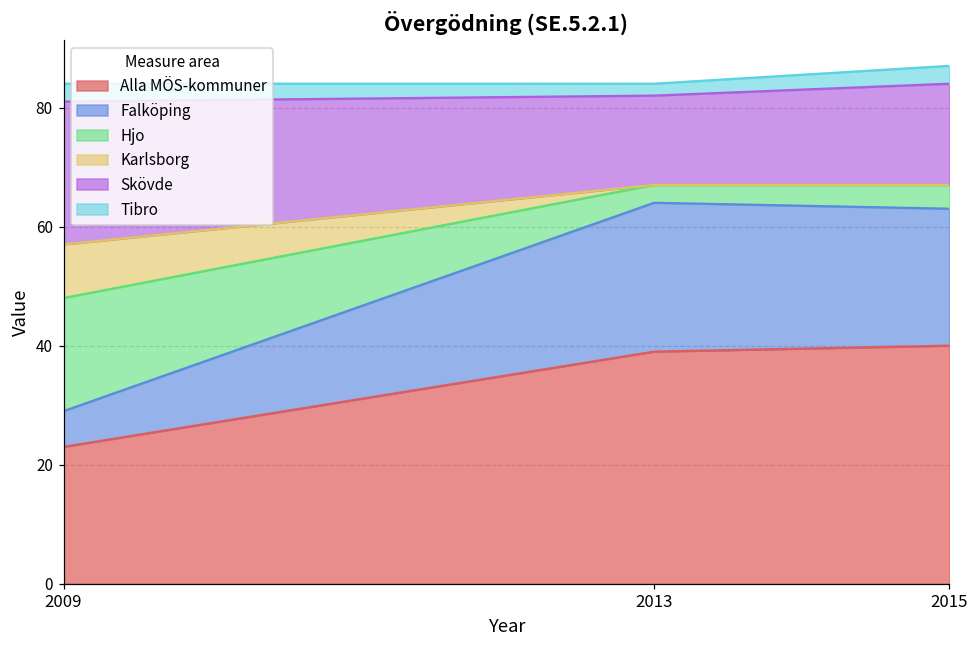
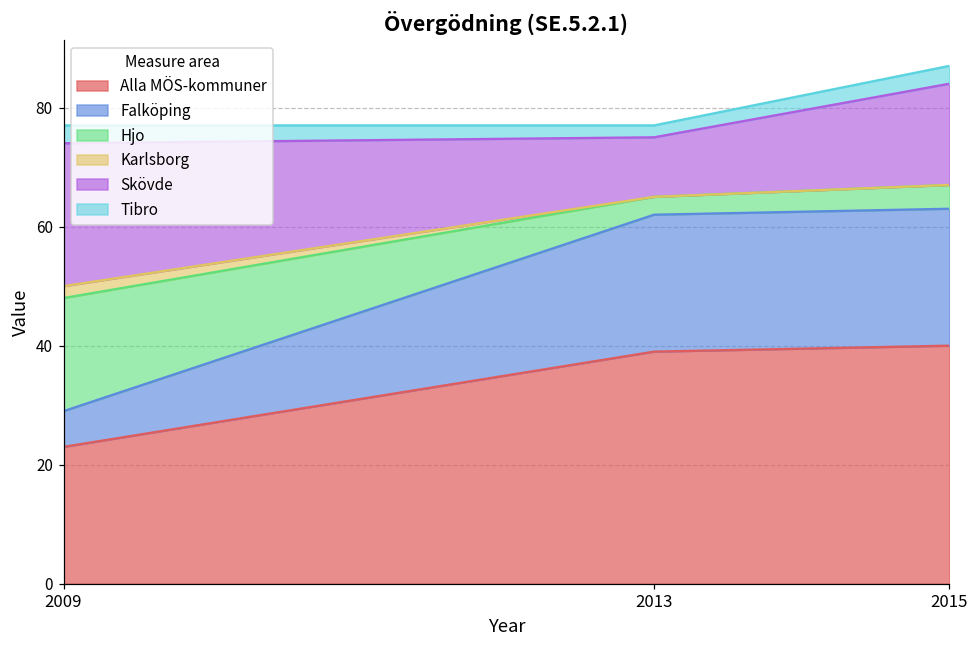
  {
    "Alla MÖS-kommuner": {
      "2009": 23,
      "2013": 39,
      "2015": 40
    },
    "Falköping": {
      "2009": 6,
-     "2013": 25,
+     "2013": 23,
      "2015": 23
    },
    "Hjo": {
      "2009": 19
    },
    "Karlsborg": {
-     "2009": 9
+     "2009": 2
    },
    "Skövde": {
      "2009": 24,
-     "2013": 15,
+     "2013": 10,
      "2015": 17
    },
    "Tibro": {
      "2009": 3,
      "2013": 2,
      "2015": 3
    }
  }
